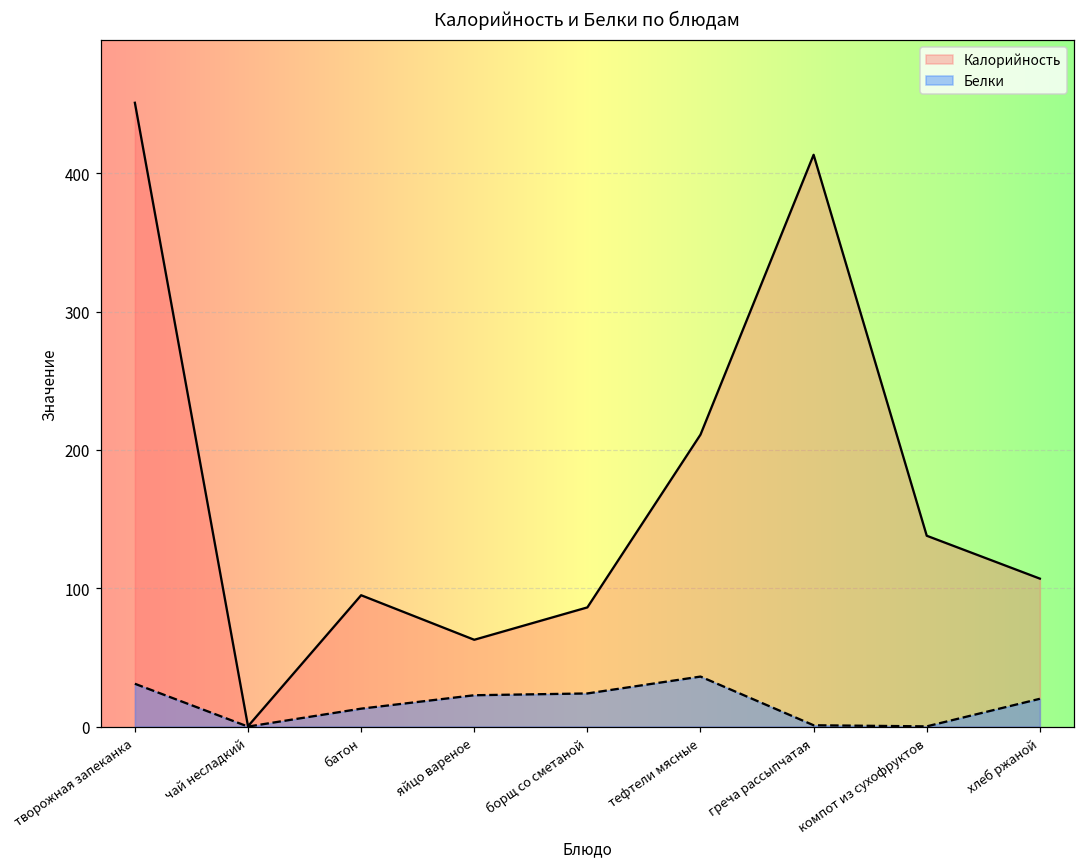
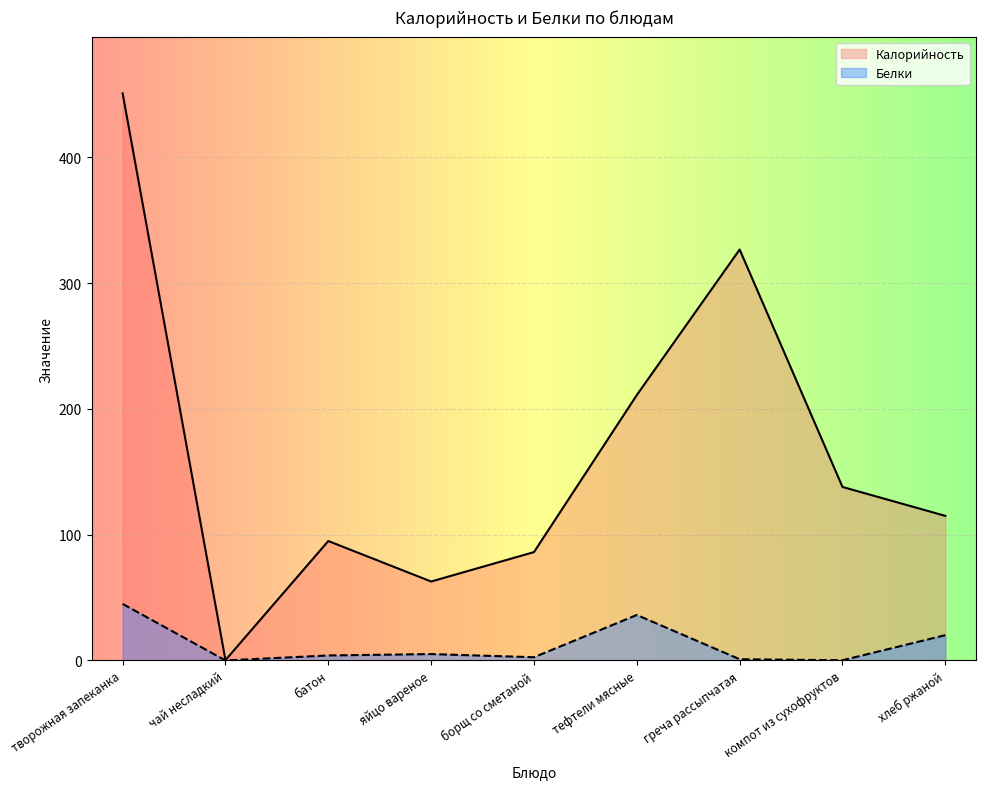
  {
    "Калорийность": {
      "творожная запеканка": 451,
      "батон": 95,
      "яйцо вареное": 63,
      "борщ со сметаной": 86,
      "тефтели мясные": 211,
-     "греча рассыпчатая": 413,
+     "греча рассыпчатая": 327,
      "компот из сухофруктов": 138,
-     "хлеб ржаной": 107
+     "хлеб ржаной": 115
    },
    "Белки": {
-     "творожная запеканка": 31,
-     "батон": 13,
-     "яйцо вареное": 23,
-     "борщ со сметаной": 24,
+     "творожная запеканка": 45,
+     "батон": 4,
+     "яйцо вареное": 5,
+     "борщ со сметаной": 3,
      "тефтели мясные": 36,
      "греча рассыпчатая": 1,
      "компот из сухофруктов": 0,
      "хлеб ржаной": 20
    }
  }
